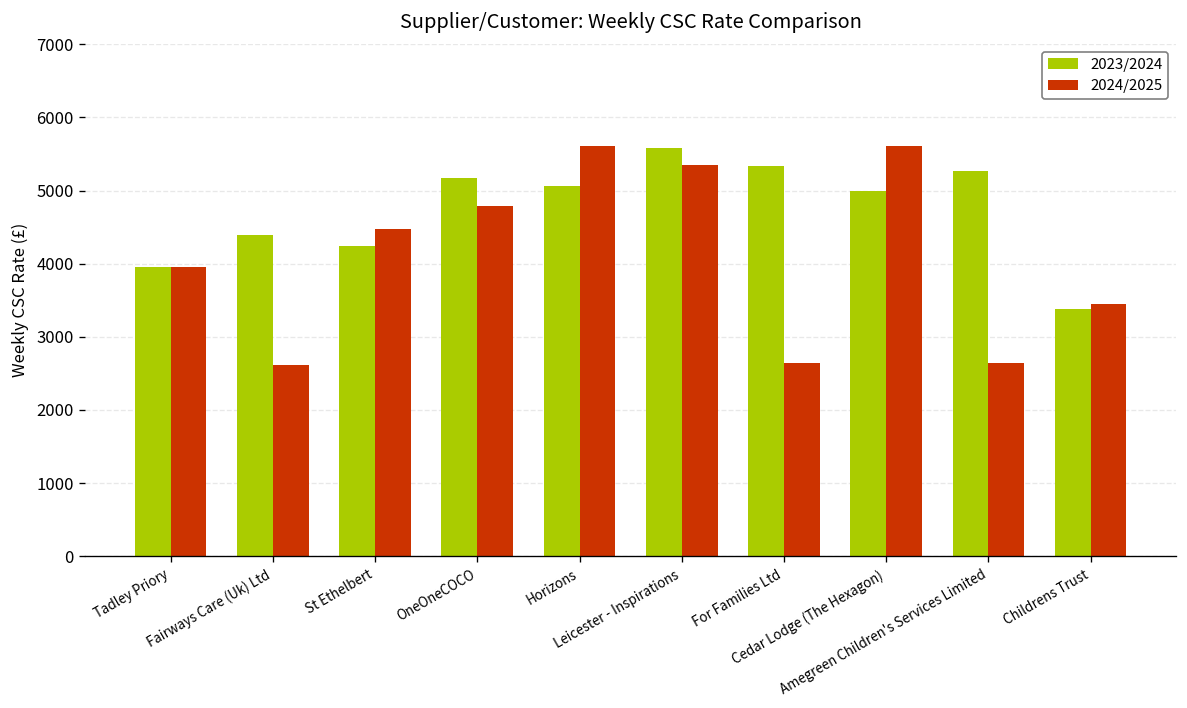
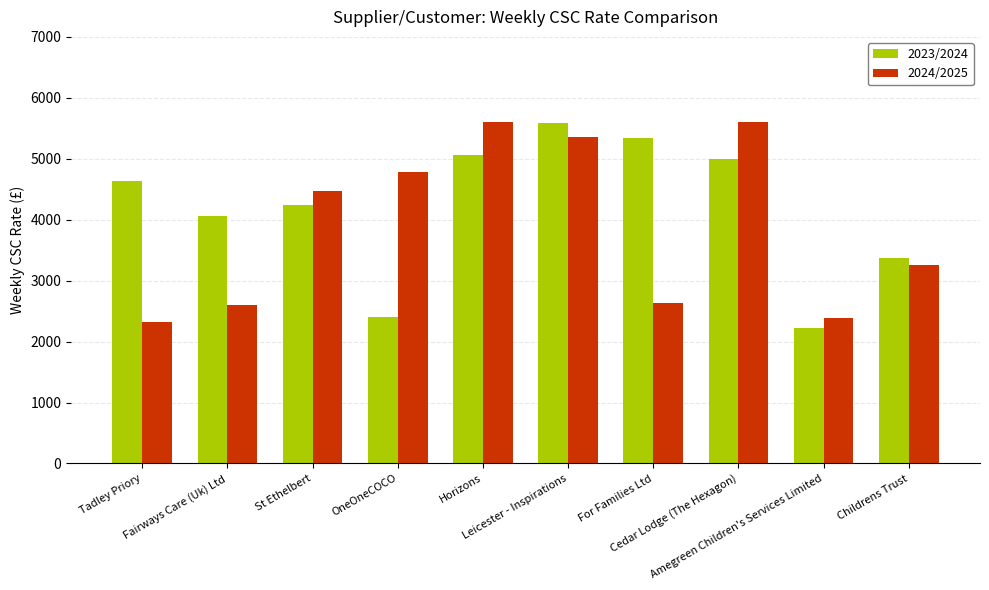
  {
    "2023/2024": {
-     "Tadley Priory": 4000,
-     "Fairways Care (Uk) Ltd": 4400,
+     "Tadley Priory": 4600,
+     "Fairways Care (Uk) Ltd": 4100,
      "St Ethelbert": 4200,
-     "OneOneCOCO": 5200,
+     "OneOneCOCO": 2400,
      "Horizons": 5100,
      "Leicester - Inspirations": 5600,
      "For Families Ltd": 5300,
      "Cedar Lodge (The Hexagon)": 5000,
-     "Amegreen Children's Services Limited": 5300,
+     "Amegreen Children's Services Limited": 2200,
      "Childrens Trust": 3400
    },
    "2024/2025": {
-     "Tadley Priory": 4000,
+     "Tadley Priory": 2300,
      "Fairways Care (Uk) Ltd": 2600,
      "St Ethelbert": 4500,
      "OneOneCOCO": 4800,
      "Horizons": 5600,
      "Leicester - Inspirations": 5400,
      "For Families Ltd": 2600,
      "Cedar Lodge (The Hexagon)": 5600,
-     "Amegreen Children's Services Limited": 2600,
-     "Childrens Trust": 3400
+     "Amegreen Children's Services Limited": 2400,
+     "Childrens Trust": 3300
    }
  }
